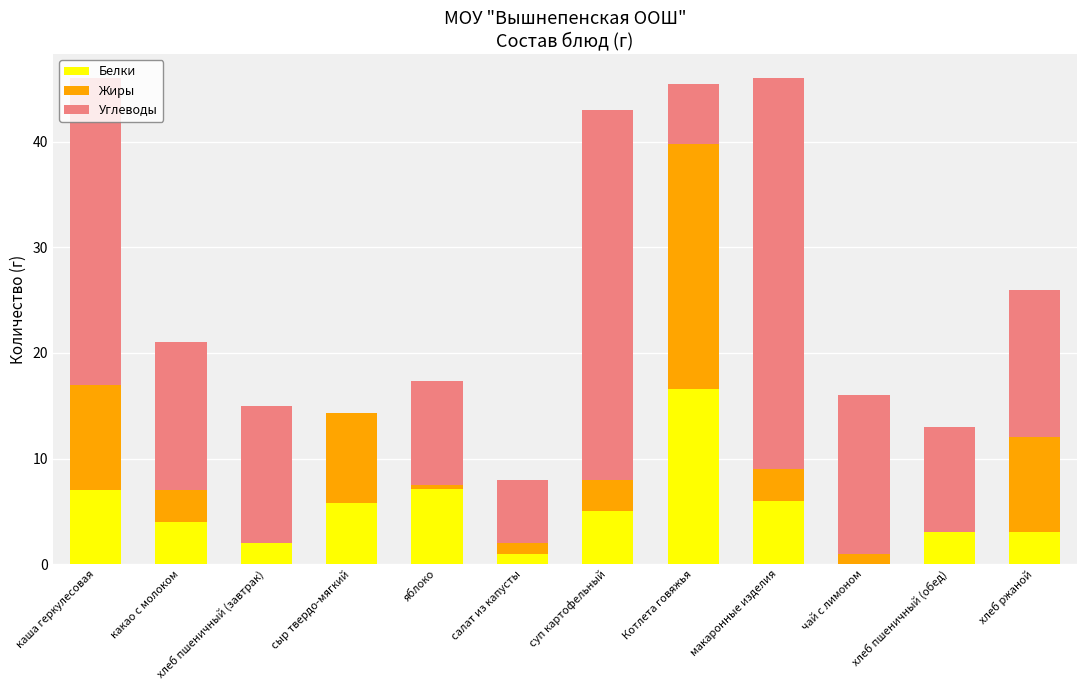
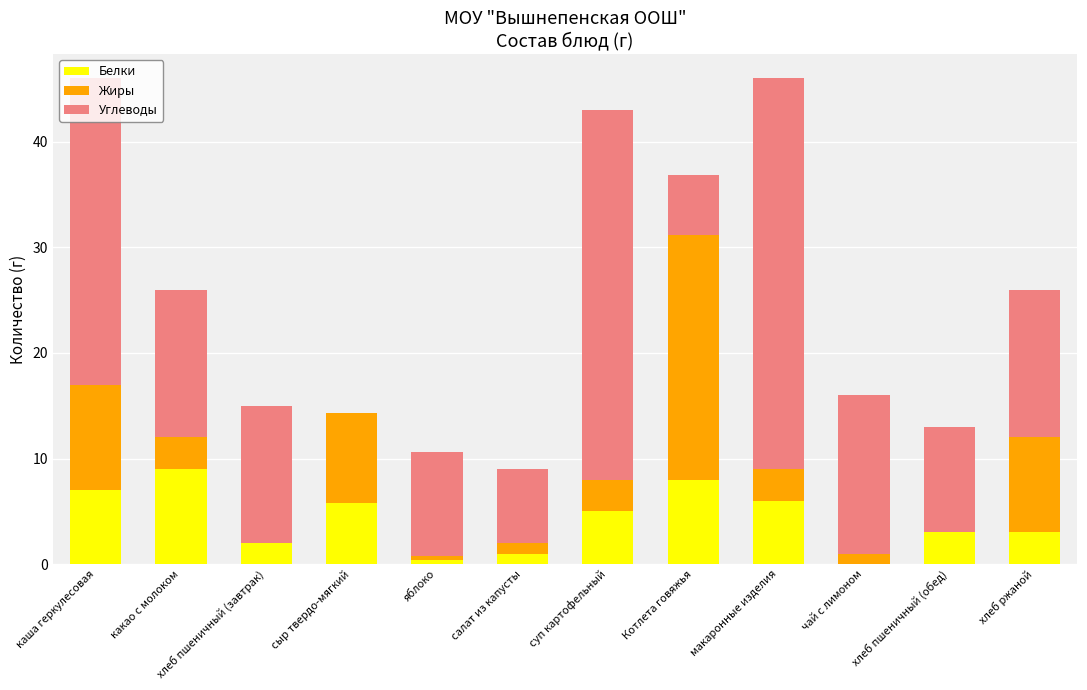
  {
    "Белки": {
      "каша геркулесовая": 7.0,
-     "какао с молоком": 4,
+     "какао с молоком": 9,
      "хлеб пшеничный (завтрак)": 2.0,
      "сыр твердо-мягкий": 5.8,
-     "яблоко": 7.1,
+     "яблоко": 0.4,
      "салат из капусты": 1.0,
      "суп картофельный": 5.0,
-     "Котлета говяжья": 16.6,
+     "Котлета говяжья": 8.0,
      "макаронные изделия": 6.0,
      "чай с лимоном": 0.0,
      "хлеб пшеничный (обед)": 3.0,
      "хлеб ржаной": 3.0
    },
    "Жиры": {
      "каша геркулесовая": 10.0,
      "какао с молоком": 3.0,
      "хлеб пшеничный (завтрак)": 0.0,
      "сыр твердо-мягкий": 8.5,
      "яблоко": 0.4,
      "салат из капусты": 1.0,
      "суп картофельный": 3.0,
      "Котлета говяжья": 23.2,
      "макаронные изделия": 3.0,
      "чай с лимоном": 1.0,
      "хлеб пшеничный (обед)": 0.0,
      "хлеб ржаной": 9.0
    },
    "Углеводы": {
      "какао с молоком": 14,
      "хлеб пшеничный (завтрак)": 13,
      "яблоко": 10,
-     "салат из капусты": 6,
+     "салат из капусты": 7,
      "суп картофельный": 35,
      "Котлета говяжья": 5.6,
      "макаронные изделия": 37,
      "чай с лимоном": 15,
      "хлеб пшеничный (обед)": 10,
      "хлеб ржаной": 14
    }
  }
